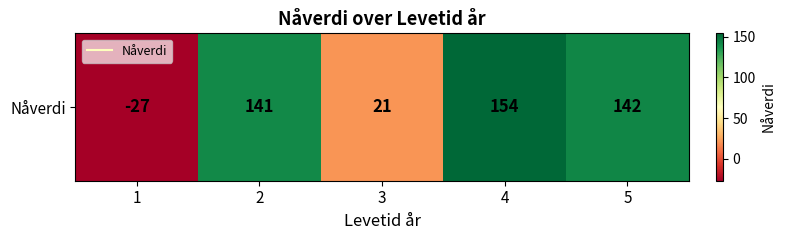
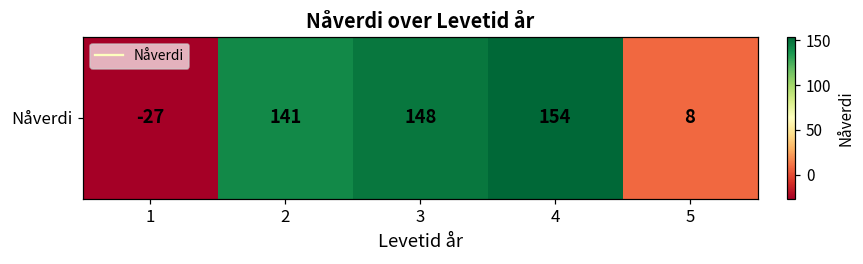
  {
    "Nåverdi": {
      "1": -27,
      "2": 141,
-     "3": 21,
+     "3": 148,
      "4": 154,
-     "5": 142
+     "5": 8
    }
  }
